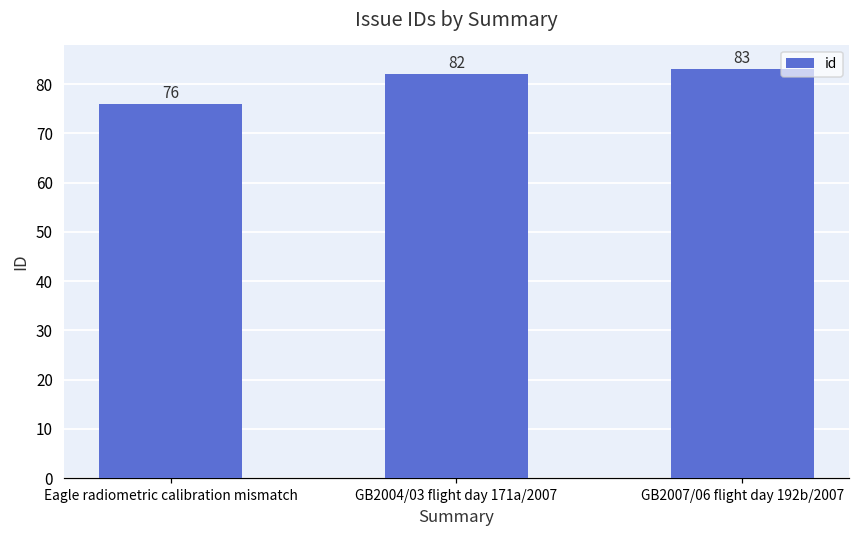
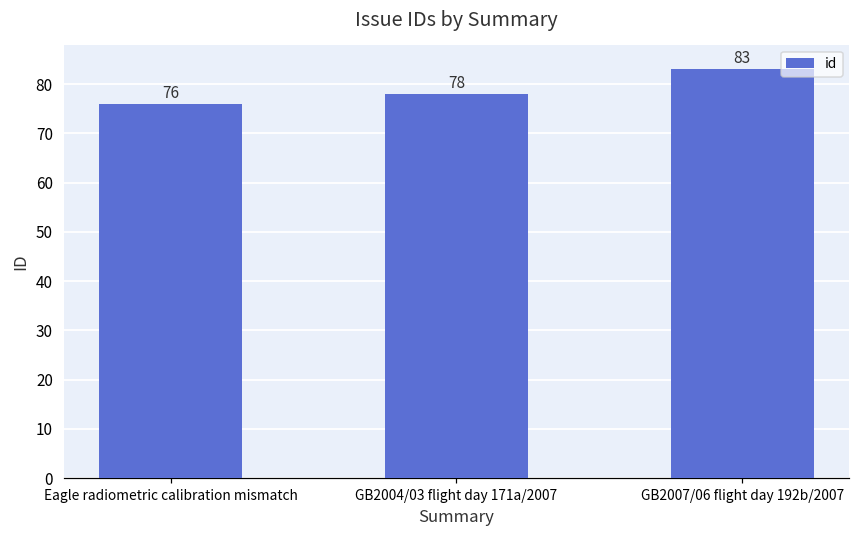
  {
    "Eagle radiometric calibration mismatch": 76,
-   "GB2004/03 flight day 171a/2007": 82,
+   "GB2004/03 flight day 171a/2007": 78,
    "GB2007/06 flight day 192b/2007": 83
  }
